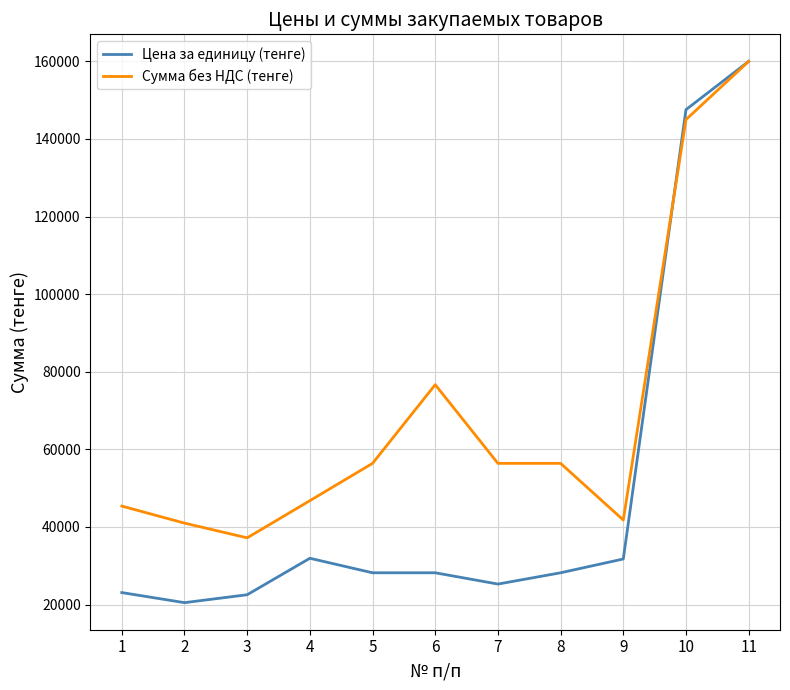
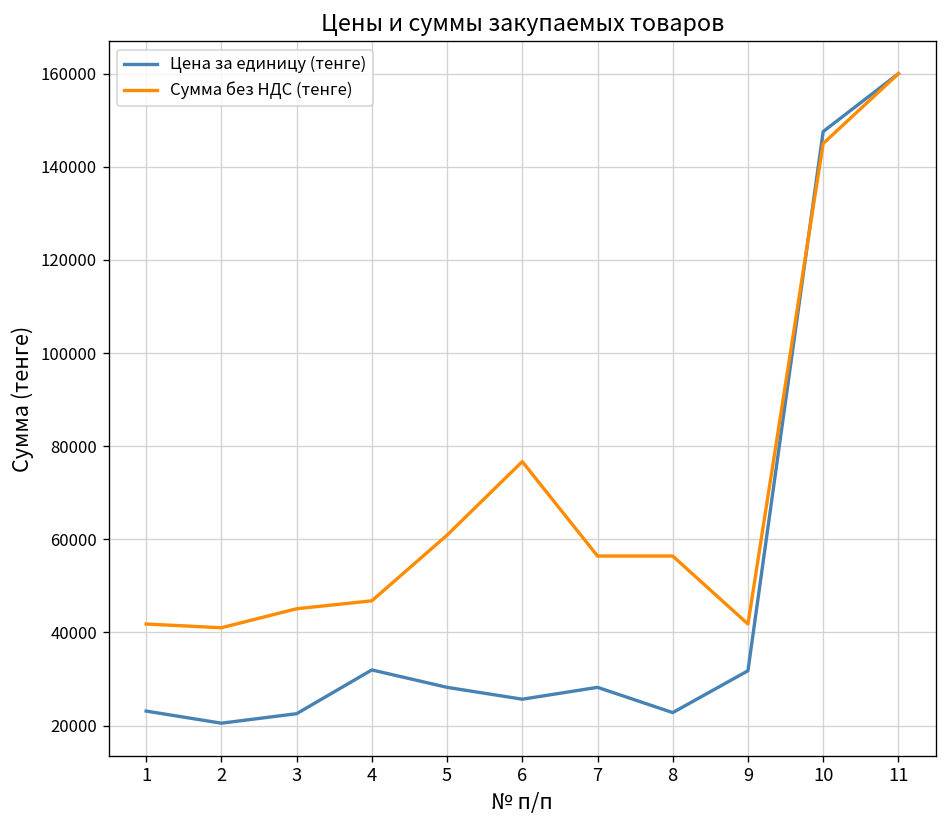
  {
    "Цена за единицу (тенге)": {
      "1": 23000,
      "2": 21000,
      "3": 23000,
      "4": 32000,
      "5": 28000,
-     "6": 28000,
-     "7": 25000,
-     "8": 28000,
+     "6": 26000,
+     "7": 28000,
+     "8": 23000,
      "9": 32000,
      "10": 148000
    },
    "Сумма без НДС (тенге)": {
-     "1": 45000,
+     "1": 42000,
      "2": 41000,
-     "3": 37000,
+     "3": 45000,
      "4": 47000,
-     "5": 56000,
+     "5": 61000,
      "6": 77000,
      "7": 56000,
      "8": 56000,
      "9": 42000,
      "10": 145000
    }
  }
